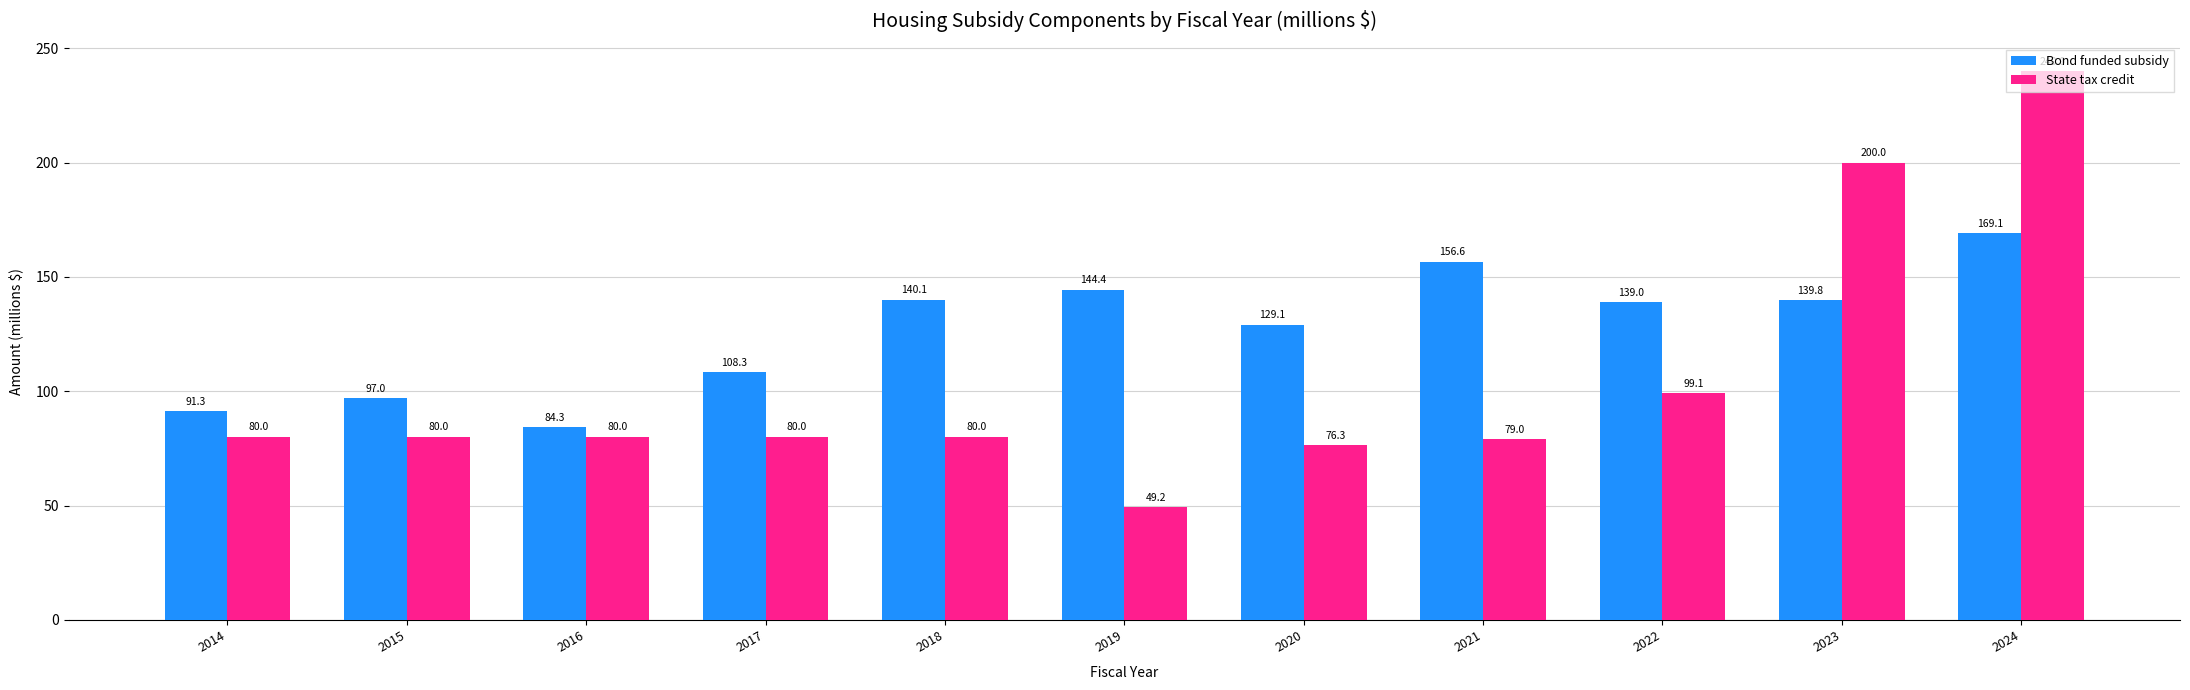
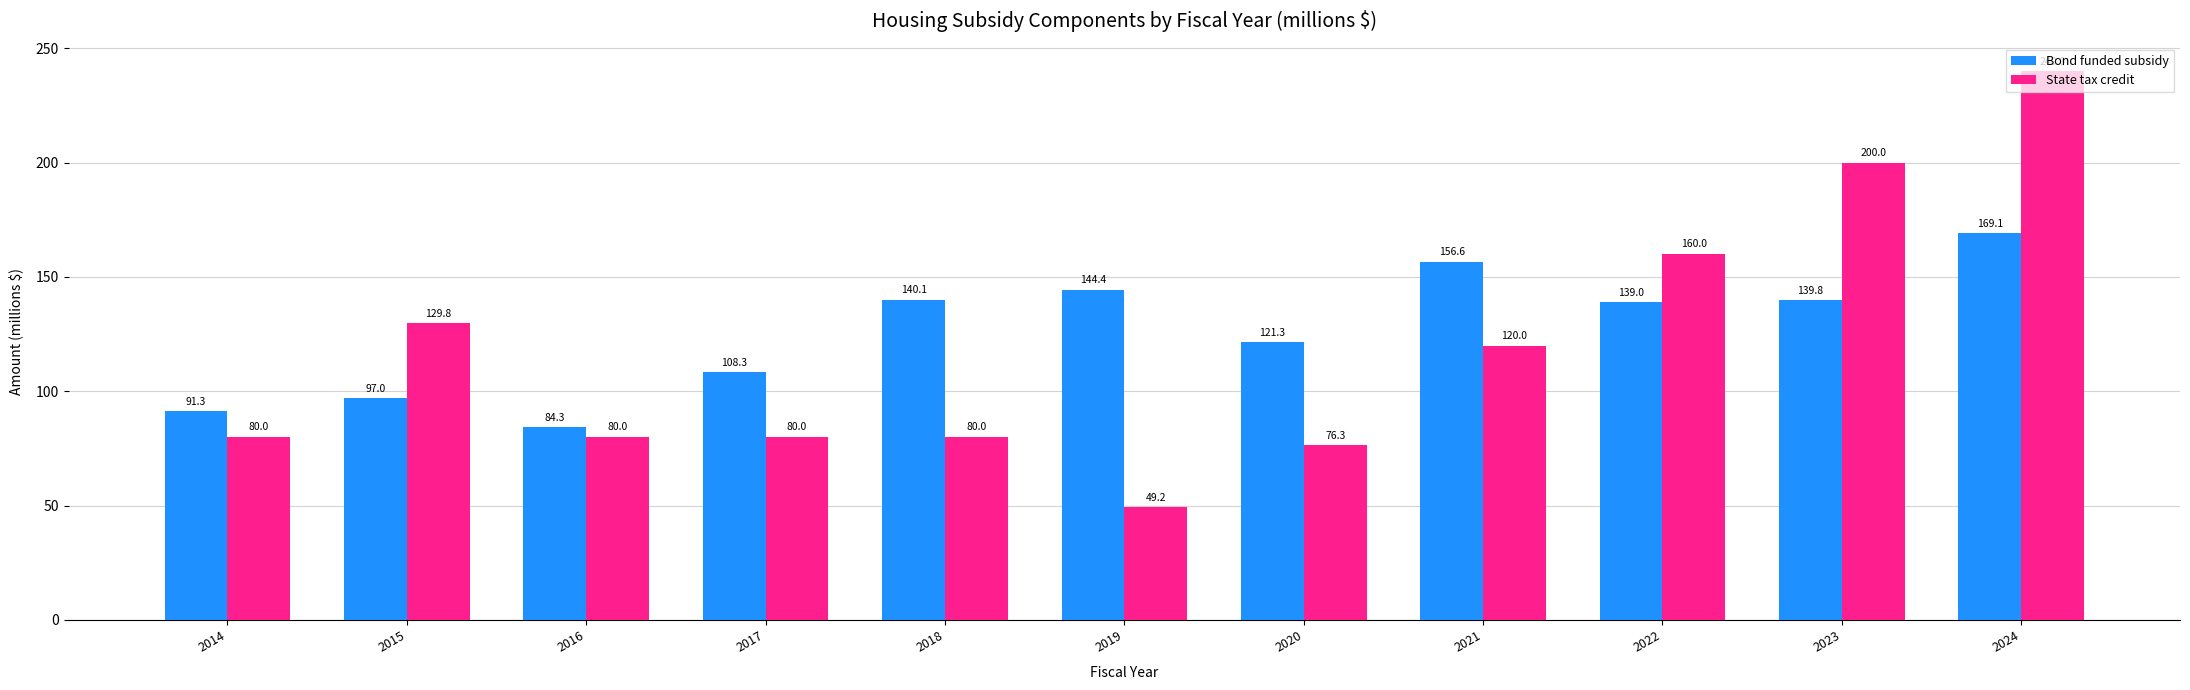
  {
    "Bond funded subsidy": {
      "2014": 91.3,
      "2015": 97.0,
      "2016": 84.3,
      "2017": 108.3,
      "2018": 140.1,
      "2019": 144.4,
-     "2020": 129.1,
+     "2020": 121.3,
      "2021": 156.6,
      "2022": 139.0,
      "2023": 139.8,
      "2024": 169.1
    },
    "State tax credit": {
      "2014": 80.0,
-     "2015": 80.0,
+     "2015": 129.8,
      "2016": 80.0,
      "2017": 80.0,
      "2018": 80.0,
      "2019": 49.2,
      "2020": 76.3,
-     "2021": 79.0,
-     "2022": 99.1,
+     "2021": 120.0,
+     "2022": 160.0,
      "2023": 200.0
    }
  }
